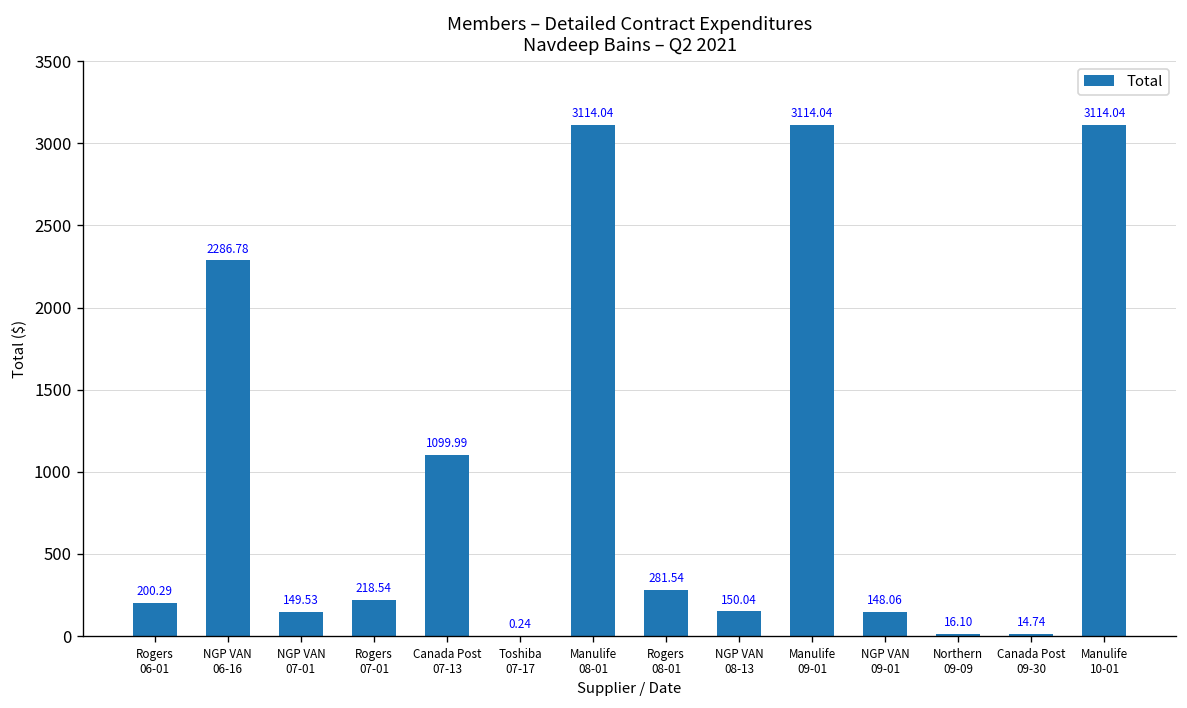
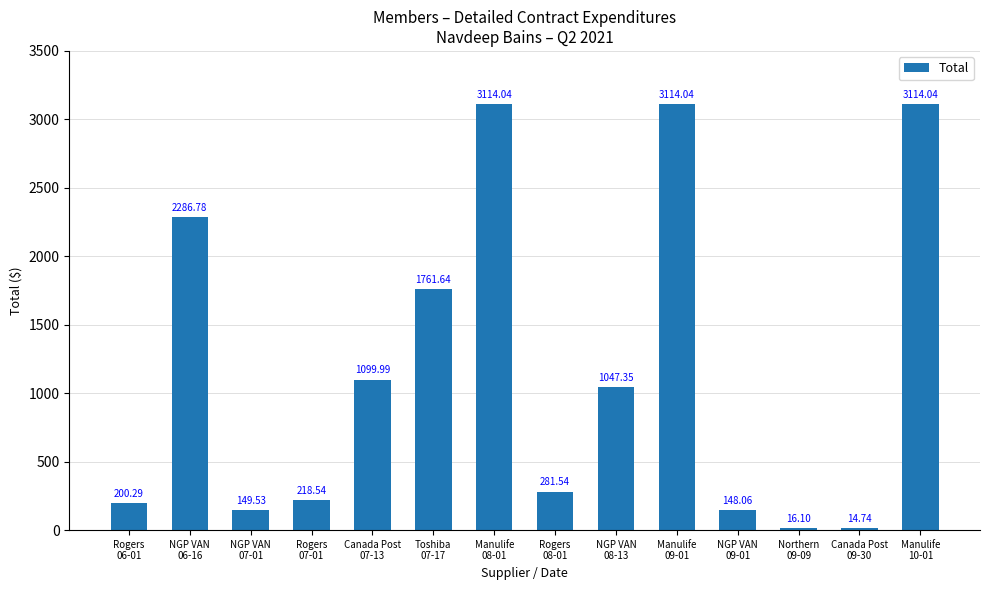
  {
    "Rogers 06-01": 200.29,
    "NGP VAN 06-16": 2286.78,
    "NGP VAN 07-01": 149.53,
    "Rogers 07-01": 218.54,
    "Canada Post 07-13": 1099.99,
-   "Toshiba 07-17": 0.24,
+   "Toshiba 07-17": 1761.64,
    "Manulife 08-01": 3114.04,
    "Rogers 08-01": 281.54,
-   "NGP VAN 08-13": 150.04,
+   "NGP VAN 08-13": 1047.35,
    "Manulife 09-01": 3114.04,
    "NGP VAN 09-01": 148.06,
    "Northern 09-09": 16.10,
    "Canada Post 09-30": 14.74,
    "Manulife 10-01": 3114.04
  }
